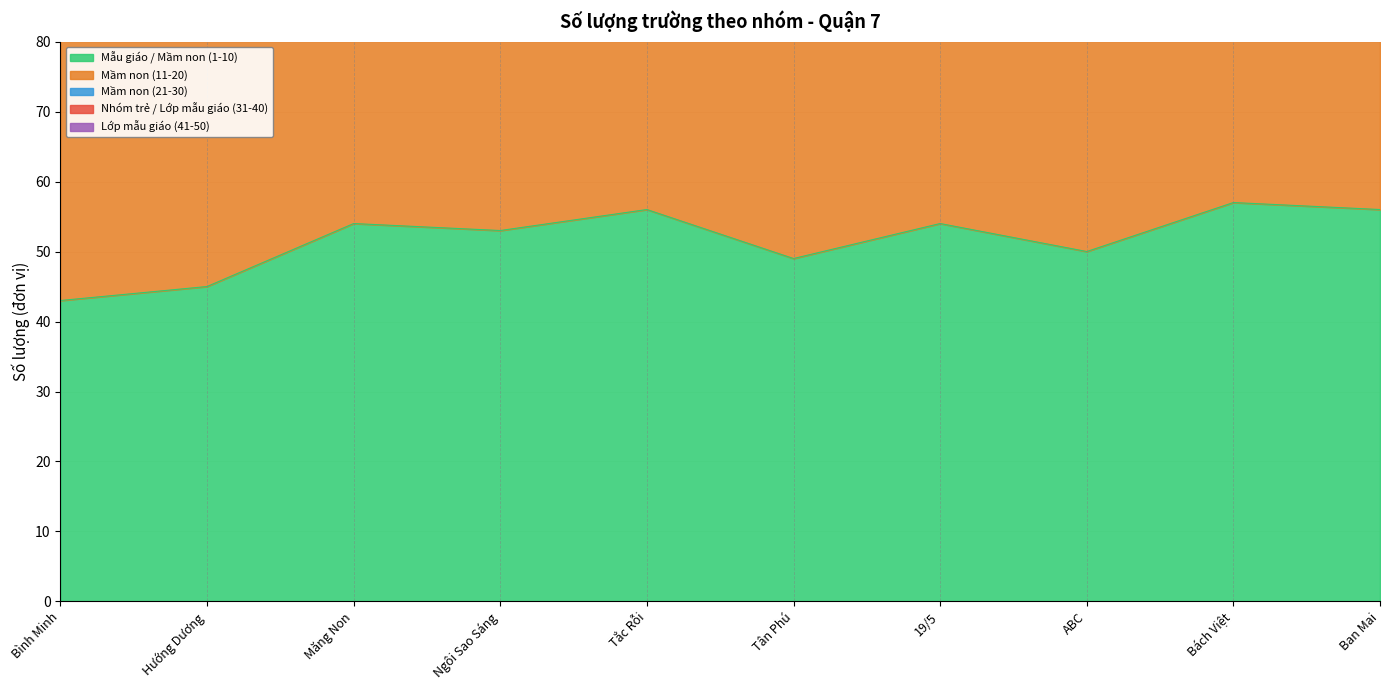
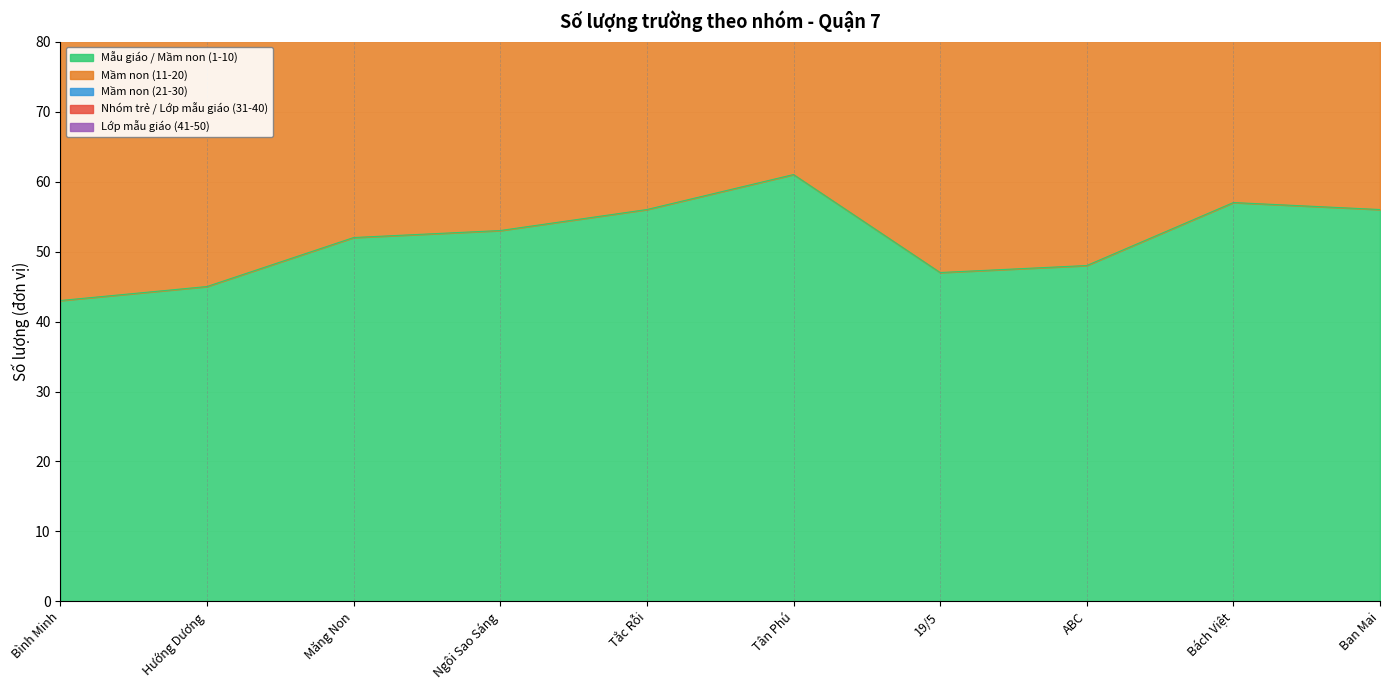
  {
    "Mẫu giáo / Mầm non (1-10)": {
      "Bình Minh": 43,
      "Hướng Dương": 45,
-     "Măng Non": 54,
+     "Măng Non": 52,
      "Ngôi Sao Sáng": 53,
      "Tắc Rỗi": 56,
-     "Tân Phú": 49,
-     "19/5": 54,
-     "ABC": 50,
+     "Tân Phú": 61,
+     "19/5": 47,
+     "ABC": 48,
      "Bách Việt": 57,
      "Ban Mai": 56
    }
  }
